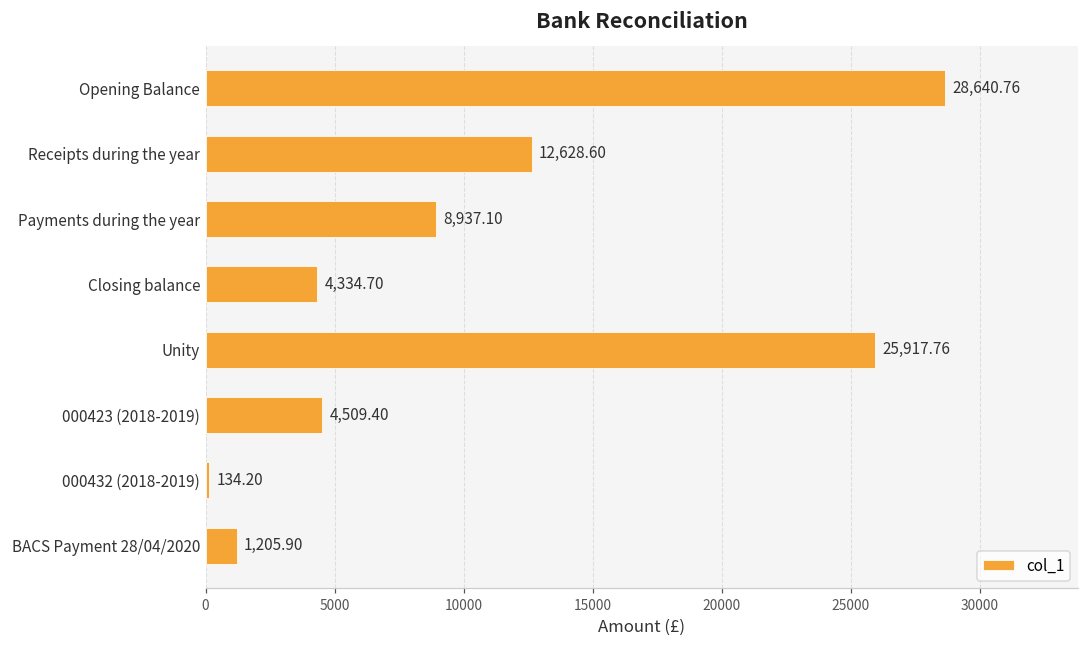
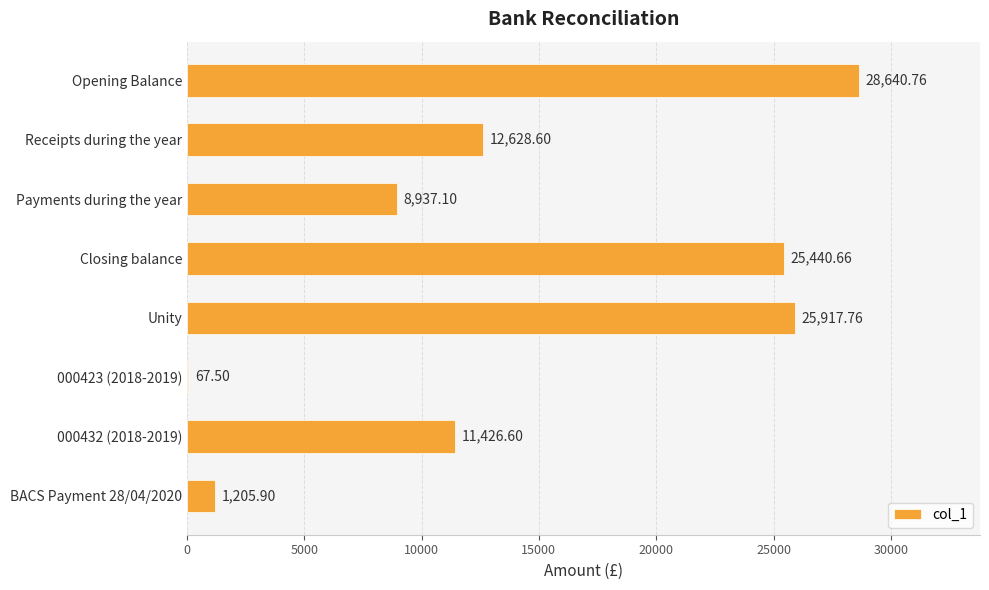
  {
    "Opening Balance": "28,640.76",
    "Receipts during the year": "12,628.60",
    "Payments during the year": "8,937.10",
-   "Closing balance": "4,334.70",
+   "Closing balance": "25,440.66",
    "Unity": "25,917.76",
-   "000423 (2018-2019)": "4,509.40",
-   "000432 (2018-2019)": "134.20",
+   "000423 (2018-2019)": "67.50",
+   "000432 (2018-2019)": "11,426.60",
    "BACS Payment 28/04/2020": "1,205.90"
  }
